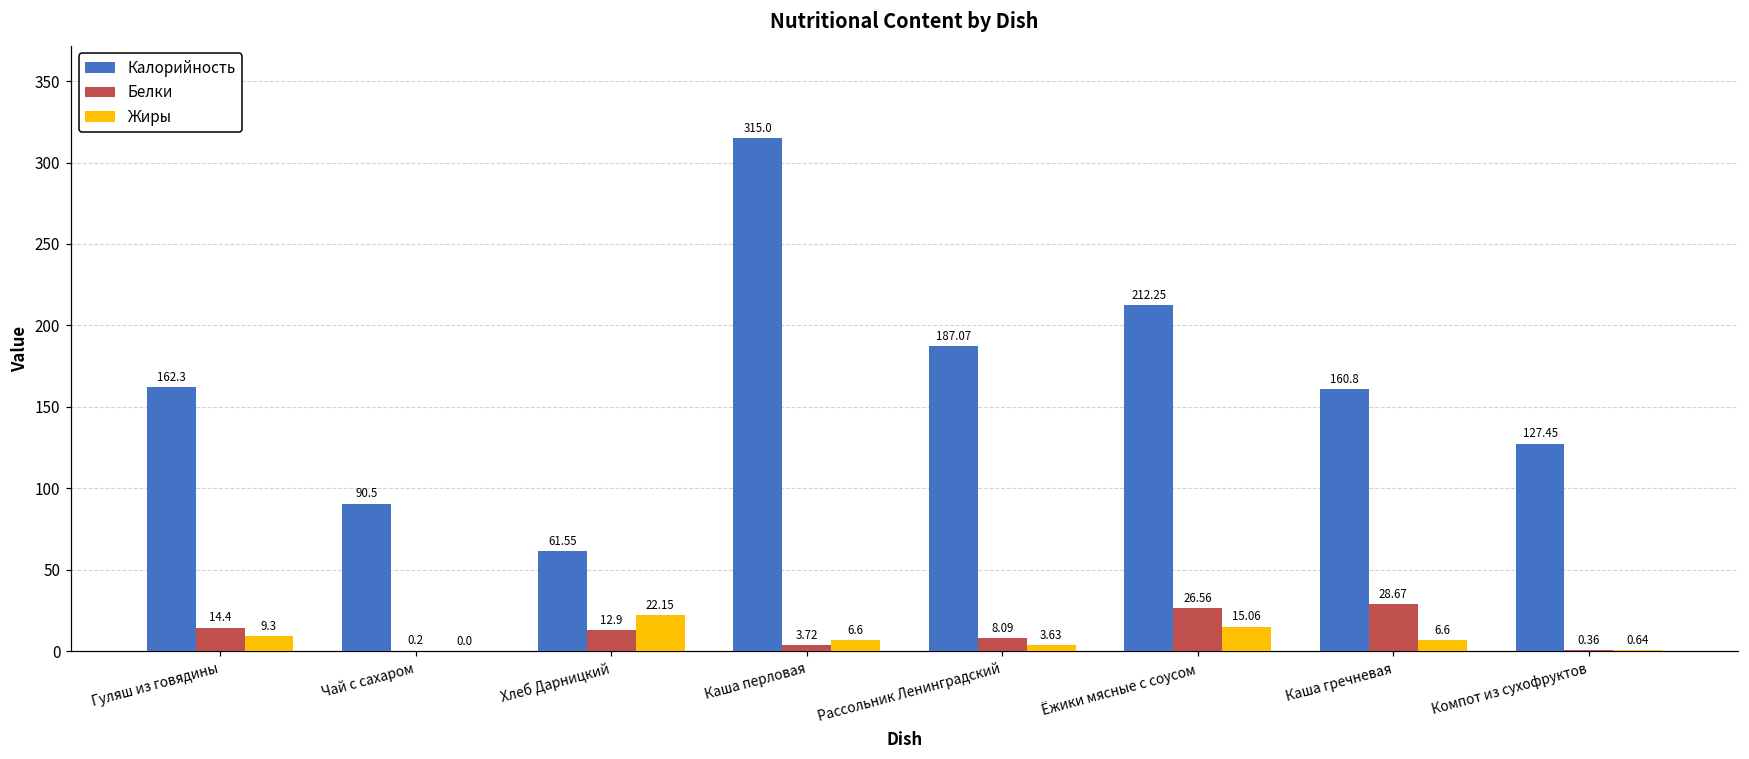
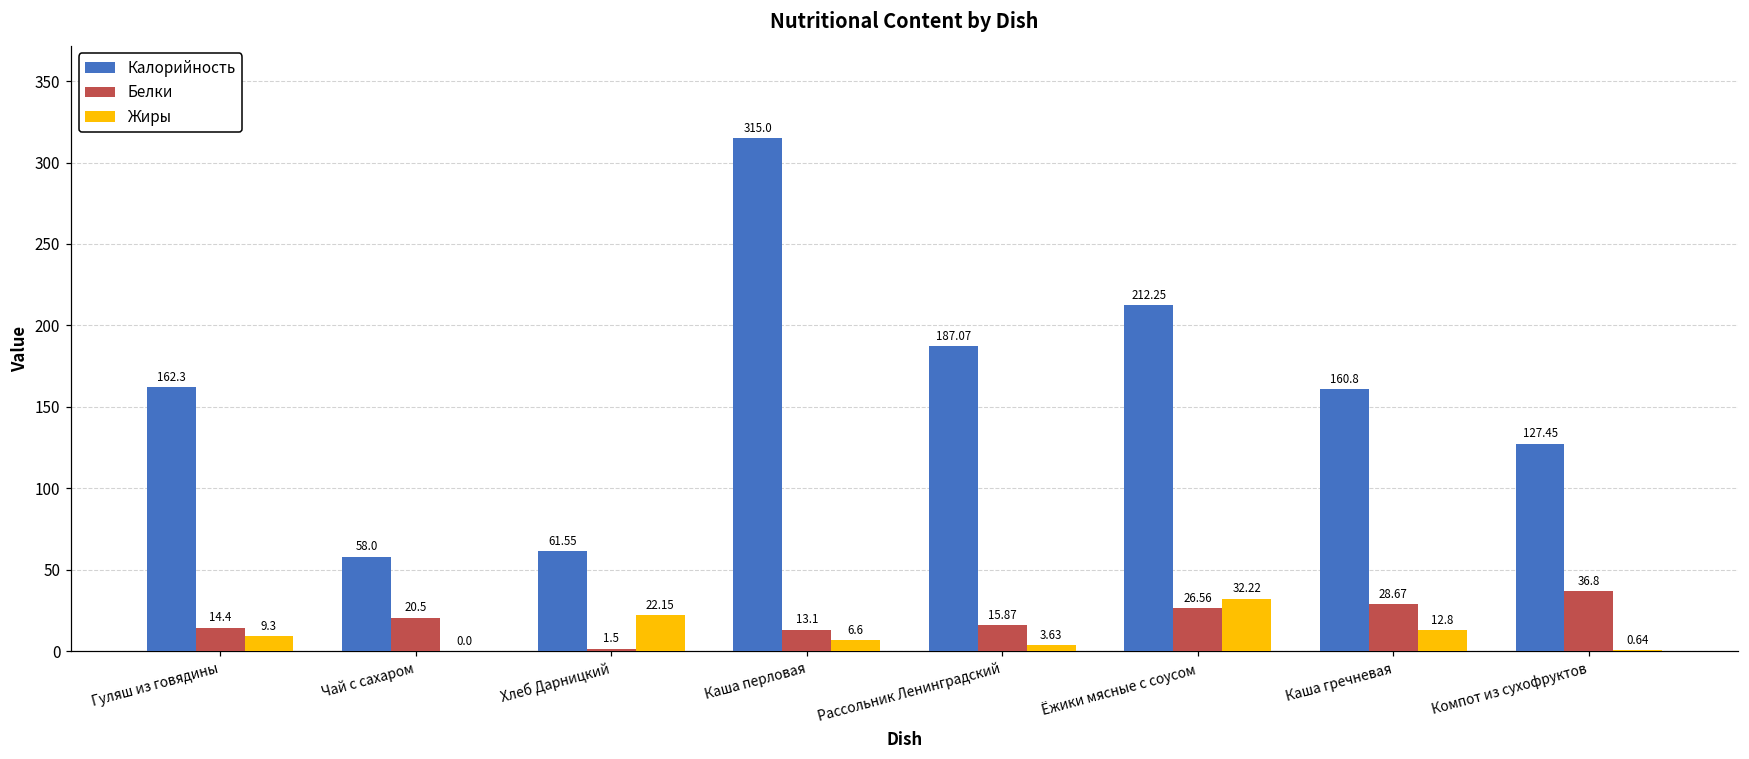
  {
    "Калорийность": {
      "Гуляш из говядины": 162.3,
-     "Чай с сахаром": 90.5,
+     "Чай с сахаром": 58.0,
      "Хлеб Дарницкий": 61.55,
      "Каша перловая": 315.0,
      "Рассольник Ленинградский": 187.07,
      "Ёжики мясные с соусом": 212.25,
      "Каша гречневая": 160.8,
      "Компот из сухофруктов": 127.45
    },
    "Белки": {
      "Гуляш из говядины": 14.4,
-     "Чай с сахаром": 0.2,
-     "Хлеб Дарницкий": 12.9,
-     "Каша перловая": 3.72,
-     "Рассольник Ленинградский": 8.09,
+     "Чай с сахаром": 20.5,
+     "Хлеб Дарницкий": 1.5,
+     "Каша перловая": 13.1,
+     "Рассольник Ленинградский": 15.87,
      "Ёжики мясные с соусом": 26.56,
      "Каша гречневая": 28.67,
-     "Компот из сухофруктов": 0.36
+     "Компот из сухофруктов": 36.8
    },
    "Жиры": {
      "Гуляш из говядины": 9.3,
      "Чай с сахаром": 0.0,
      "Хлеб Дарницкий": 22.15,
      "Каша перловая": 6.6,
      "Рассольник Ленинградский": 3.63,
-     "Ёжики мясные с соусом": 15.06,
-     "Каша гречневая": 6.6,
+     "Ёжики мясные с соусом": 32.22,
+     "Каша гречневая": 12.8,
      "Компот из сухофруктов": 0.64
    }
  }
